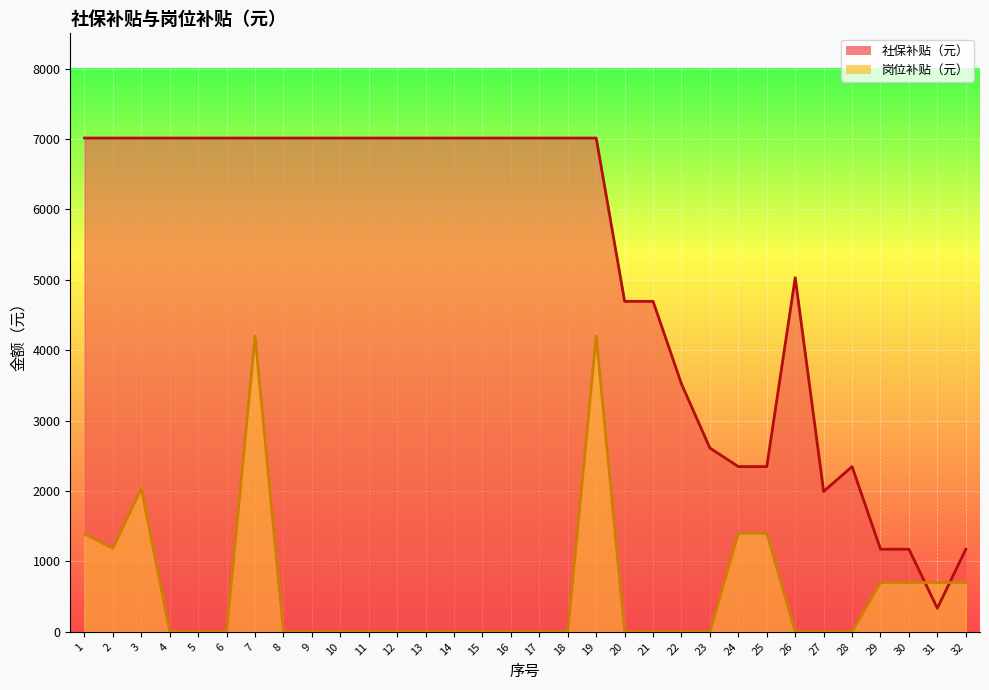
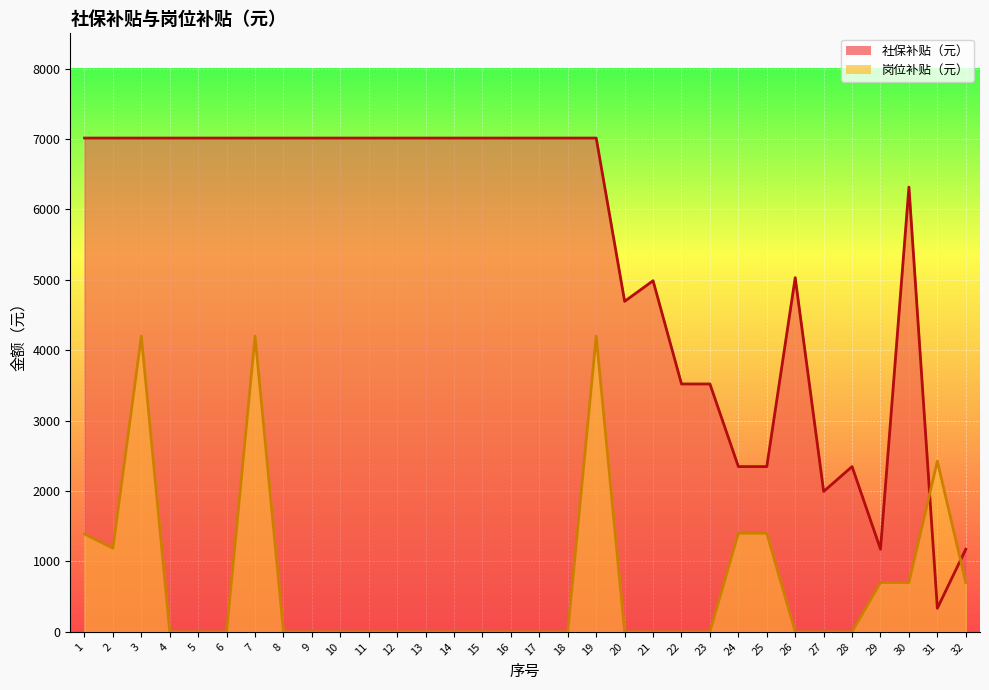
  {
    "社保补贴（元）": {
      "1": 7000,
      "2": 7000,
      "3": 7000,
      "4": 7000,
      "5": 7000,
      "6": 7000,
      "7": 7000,
      "8": 7000,
      "9": 7000,
      "10": 7000,
      "11": 7000,
      "12": 7000,
      "13": 7000,
      "14": 7000,
      "15": 7000,
      "16": 7000,
      "17": 7000,
      "18": 7000,
      "19": 7000,
      "20": 4700,
-     "21": 4700,
+     "21": 5000,
      "22": 3500,
-     "23": 2600,
+     "23": 3500,
      "24": 2300,
      "25": 2300,
      "26": 5000,
      "27": 2000,
      "28": 2300,
      "29": 1200,
-     "30": 1200,
+     "30": 6300,
      "31": 300,
      "32": 1200
    },
    "岗位补贴（元）": {
      "1": 1400,
      "2": 1200,
-     "3": 2000,
+     "3": 4200,
      "4": 0,
      "5": 0,
      "6": 0,
      "7": 4200,
      "8": 0,
      "9": 0,
      "10": 0,
      "11": 0,
      "12": 0,
      "13": 0,
      "14": 0,
      "15": 0,
      "16": 0,
      "17": 0,
      "18": 0,
      "19": 4200,
      "20": 0,
      "21": 0,
      "22": 0,
      "23": 0,
      "24": 1400,
      "25": 1400,
      "26": 0,
      "27": 0,
      "28": 0,
      "29": 700,
      "30": 700,
-     "31": 700,
+     "31": 2400,
      "32": 700
    }
  }
